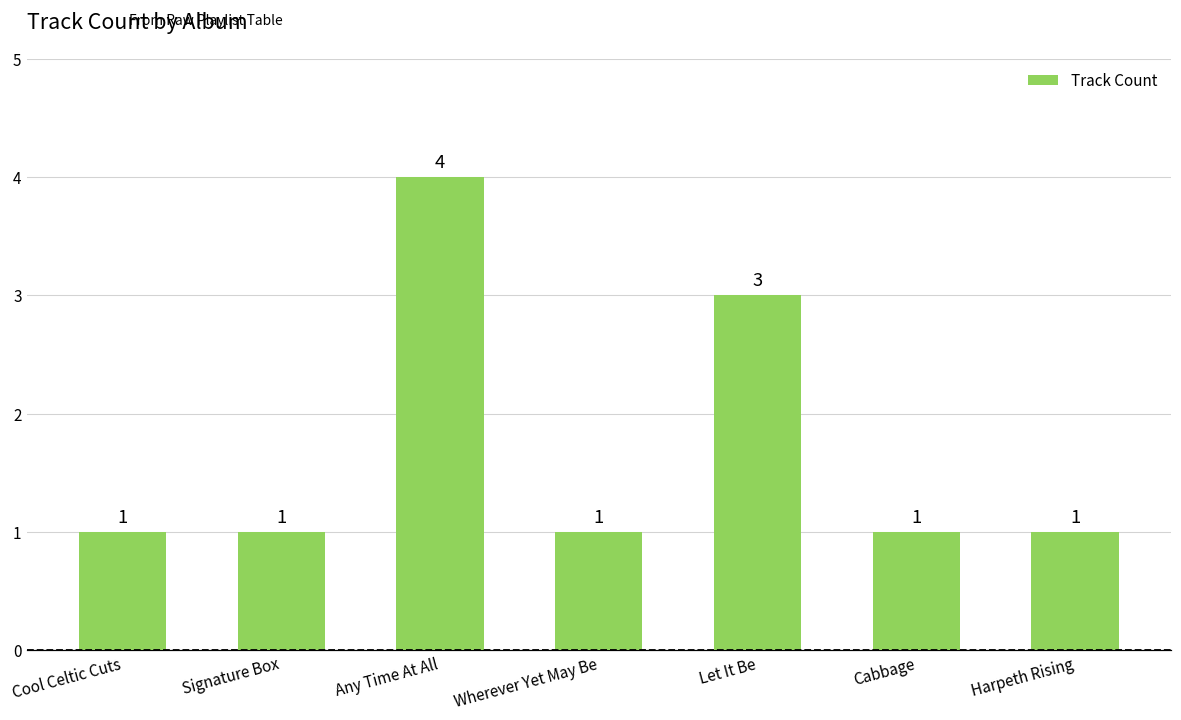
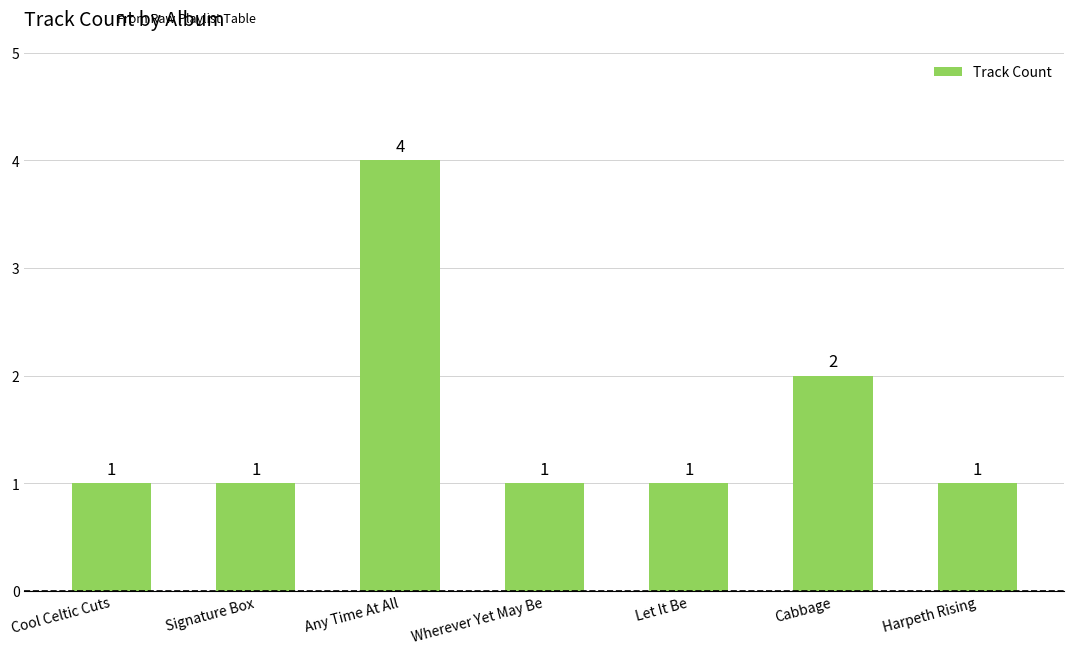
  {
    "Cool Celtic Cuts": 1,
    "Signature Box": 1,
    "Any Time At All": 4,
    "Wherever Yet May Be": 1,
-   "Let It Be": 3,
-   "Cabbage": 1,
+   "Let It Be": 1,
+   "Cabbage": 2,
    "Harpeth Rising": 1
  }
